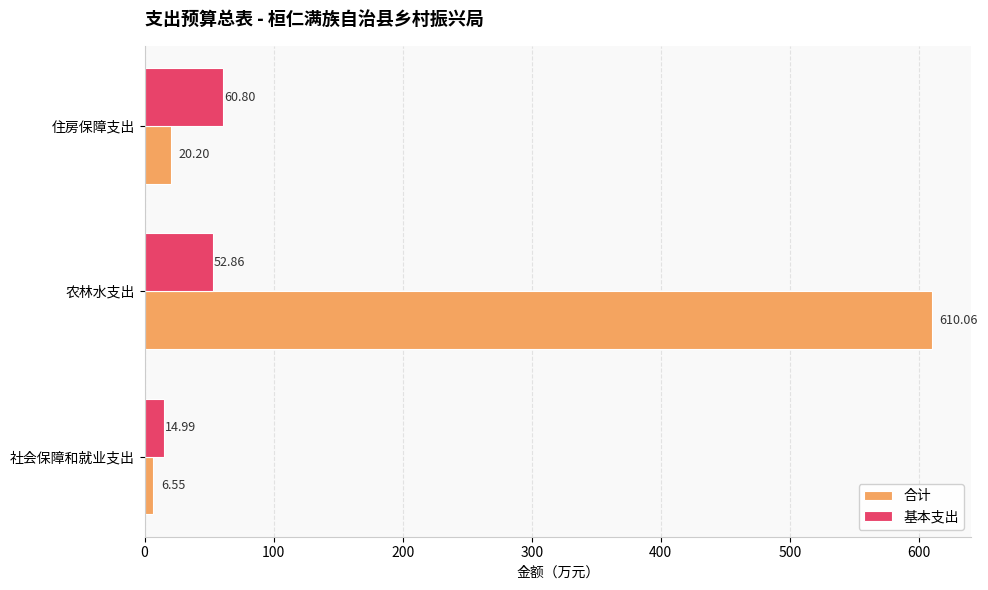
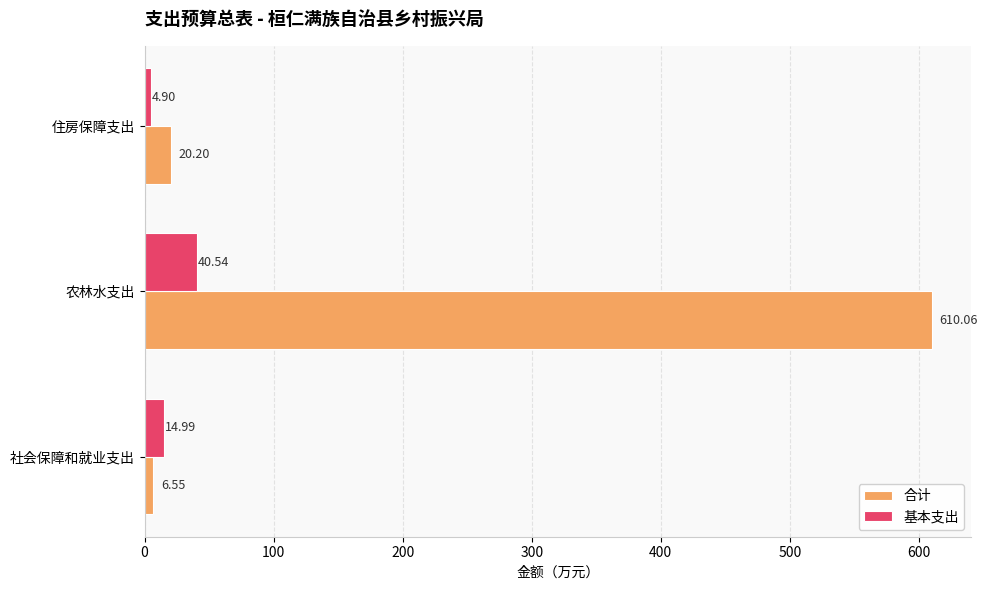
  {
    "合计": {
      "住房保障支出": 20.20,
      "农林水支出": 610.06,
      "社会保障和就业支出": 6.55
    },
    "基本支出": {
-     "住房保障支出": 60.80,
-     "农林水支出": 52.86,
+     "住房保障支出": 4.90,
+     "农林水支出": 40.54,
      "社会保障和就业支出": 14.99
    }
  }
